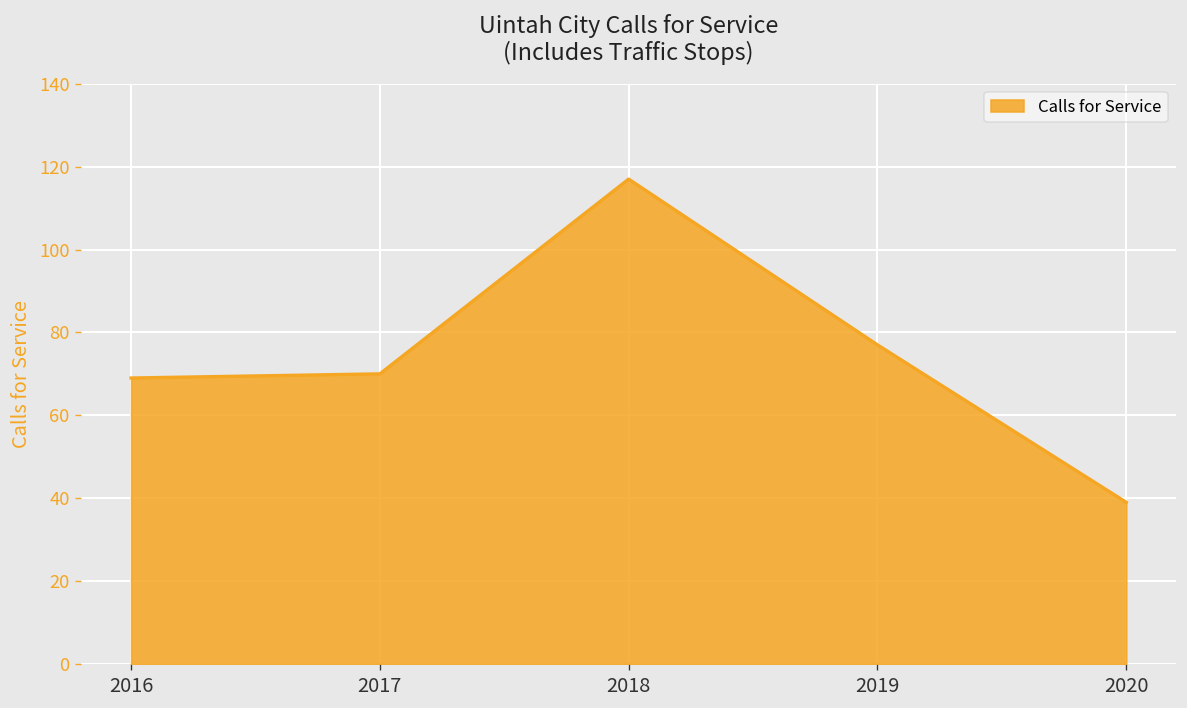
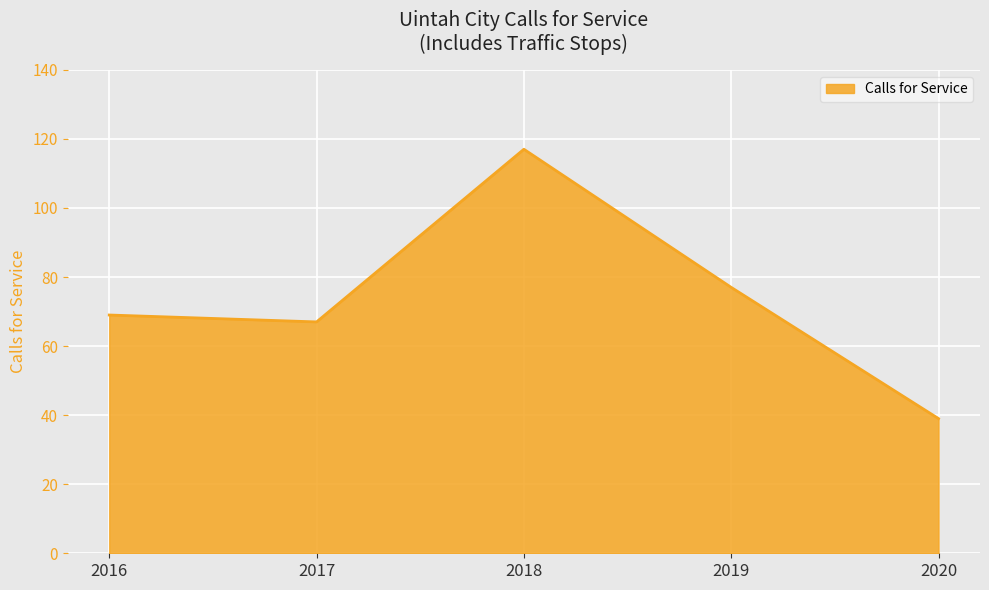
  {
    "2016": 69,
-   "2017": 70,
+   "2017": 67,
    "2018": 117,
    "2019": 77,
    "2020": 39
  }
